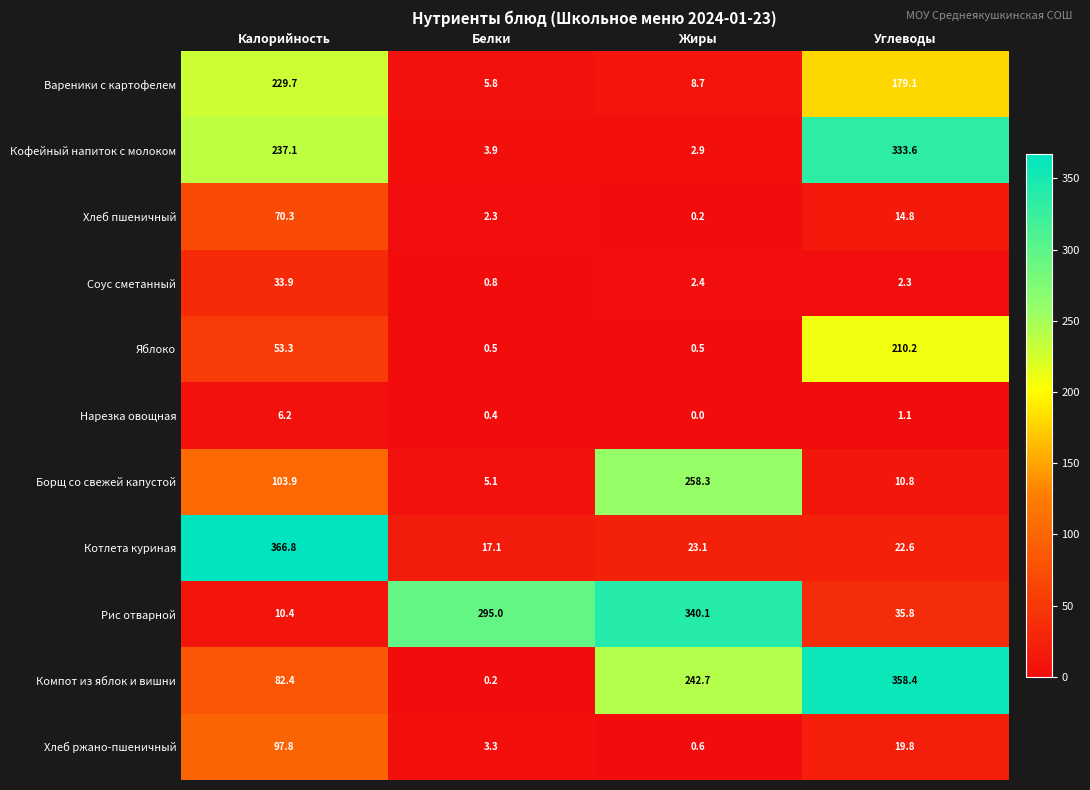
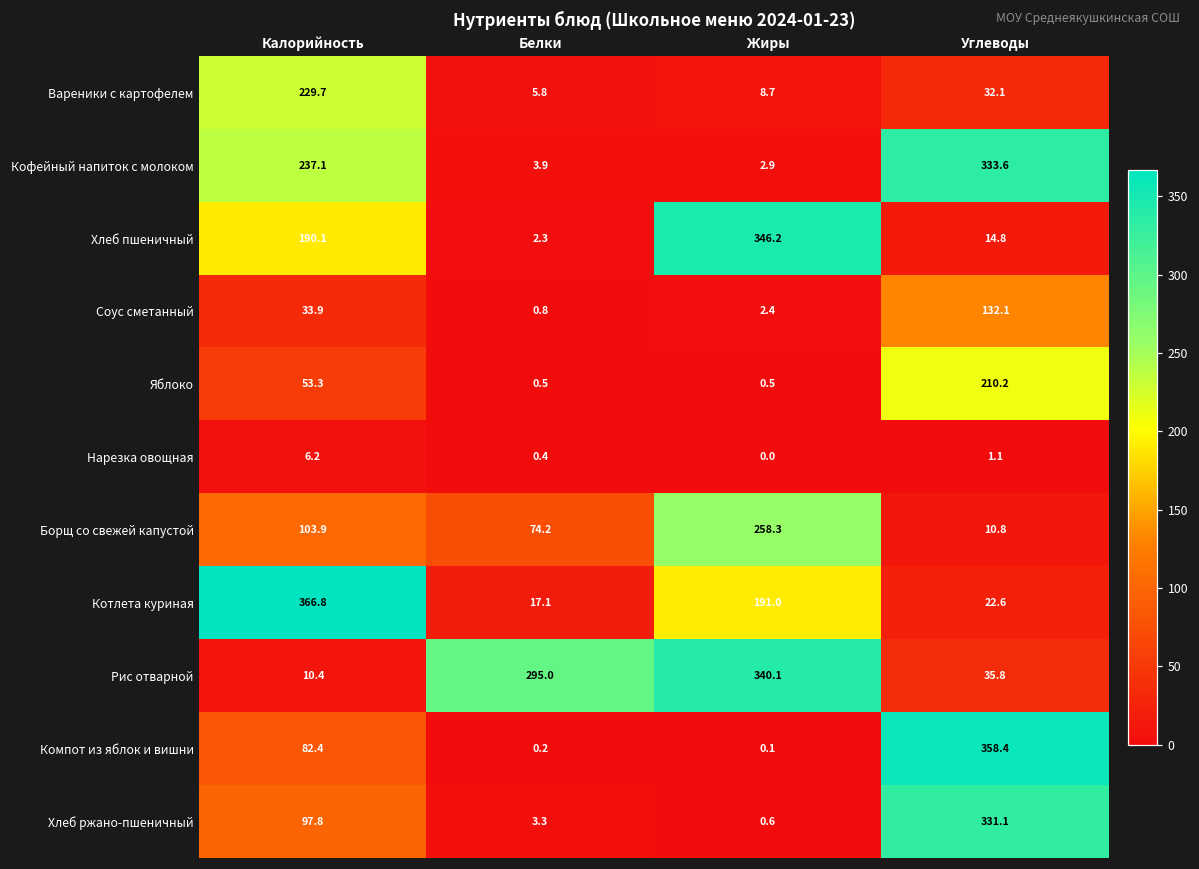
  {
    "Вареники с картофелем": {
      "Калорийность": 229.7,
      "Белки": 5.8,
      "Жиры": 8.7,
-     "Углеводы": 179.1
+     "Углеводы": 32.1
    },
    "Кофейный напиток с молоком": {
      "Калорийность": 237.1,
      "Белки": 3.9,
      "Жиры": 2.9,
      "Углеводы": 333.6
    },
    "Хлеб пшеничный": {
-     "Калорийность": 70.3,
+     "Калорийность": 190.1,
      "Белки": 2.3,
-     "Жиры": 0.2,
+     "Жиры": 346.2,
      "Углеводы": 14.8
    },
    "Соус сметанный": {
      "Калорийность": 33.9,
      "Белки": 0.8,
      "Жиры": 2.4,
-     "Углеводы": 2.3
+     "Углеводы": 132.1
    },
    "Яблоко": {
      "Калорийность": 53.3,
      "Белки": 0.5,
      "Жиры": 0.5,
      "Углеводы": 210.2
    },
    "Нарезка овощная": {
      "Калорийность": 6.2,
      "Белки": 0.4,
      "Жиры": 0.0,
      "Углеводы": 1.1
    },
    "Борщ со свежей капустой": {
      "Калорийность": 103.9,
-     "Белки": 5.1,
+     "Белки": 74.2,
      "Жиры": 258.3,
      "Углеводы": 10.8
    },
    "Котлета куриная": {
      "Калорийность": 366.8,
      "Белки": 17.1,
-     "Жиры": 23.1,
+     "Жиры": 191.0,
      "Углеводы": 22.6
    },
    "Рис отварной": {
      "Калорийность": 10.4,
      "Белки": 295.0,
      "Жиры": 340.1,
      "Углеводы": 35.8
    },
    "Компот из яблок и вишни": {
      "Калорийность": 82.4,
      "Белки": 0.2,
-     "Жиры": 242.7,
+     "Жиры": 0.1,
      "Углеводы": 358.4
    },
    "Хлеб ржано-пшеничный": {
      "Калорийность": 97.8,
      "Белки": 3.3,
      "Жиры": 0.6,
-     "Углеводы": 19.8
+     "Углеводы": 331.1
    }
  }
